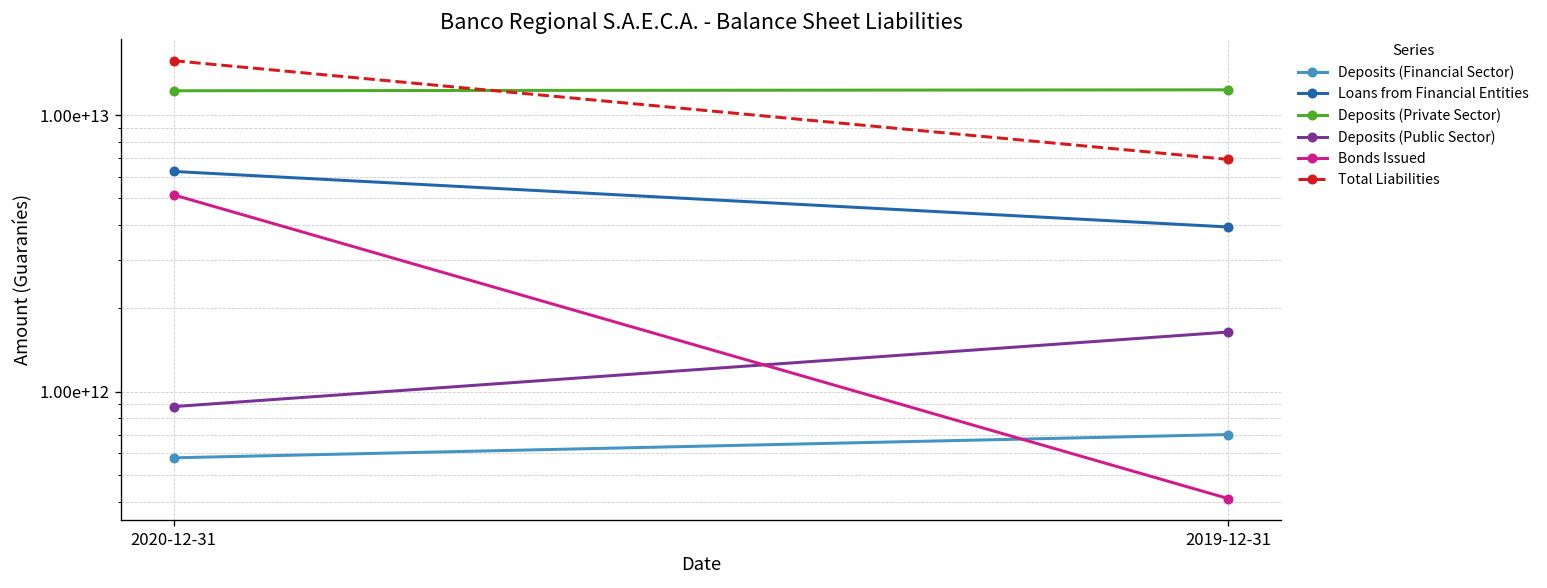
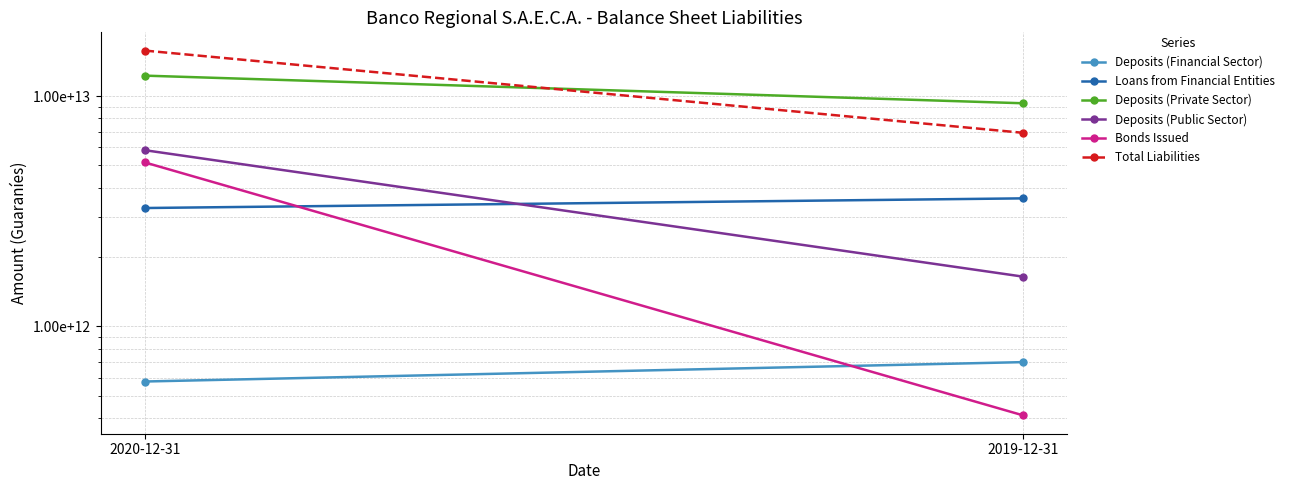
  {
    "Deposits (Financial Sector)": {
      "2020-12-31": 580000000000,
      "2019-12-31": 700000000000
    },
    "Loans from Financial Entities": {
-     "2020-12-31": 6300000000000,
-     "2019-12-31": 3900000000000
+     "2020-12-31": 3300000000000,
+     "2019-12-31": 3600000000000
    },
    "Deposits (Private Sector)": {
      "2020-12-31": 12000000000000,
-     "2019-12-31": 12000000000000
+     "2019-12-31": 9300000000000
    },
    "Deposits (Public Sector)": {
-     "2020-12-31": 880000000000,
+     "2020-12-31": 5800000000000,
      "2019-12-31": 1600000000000
    },
    "Bonds Issued": {
      "2020-12-31": 5200000000000,
      "2019-12-31": 410000000000
    },
    "Total Liabilities": {
      "2020-12-31": 16000000000000,
      "2019-12-31": 6900000000000
    }
  }
